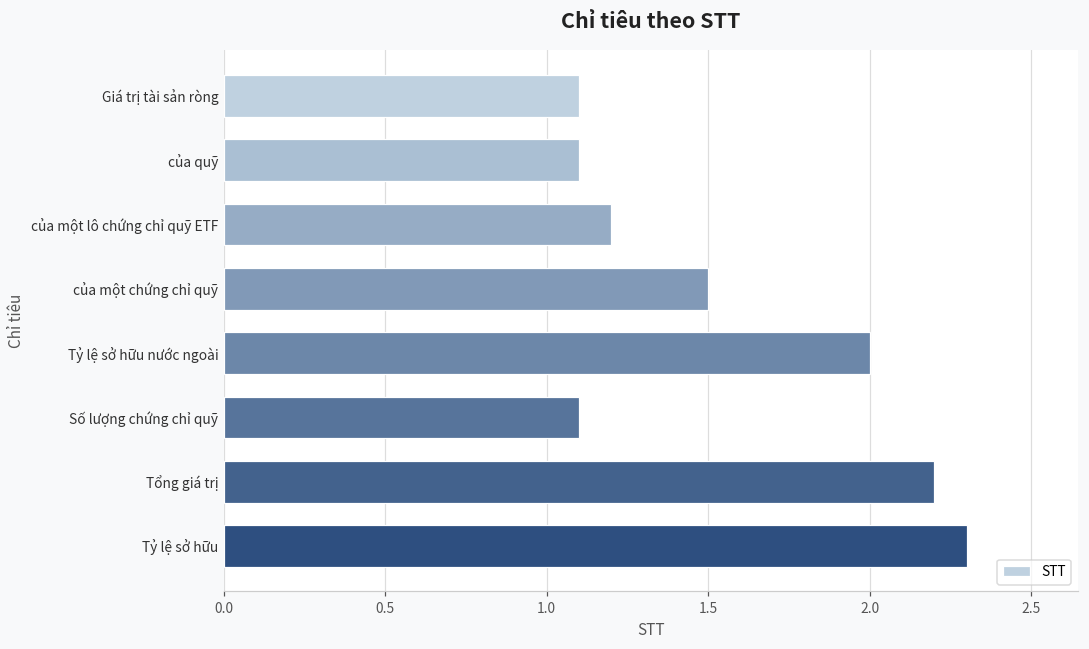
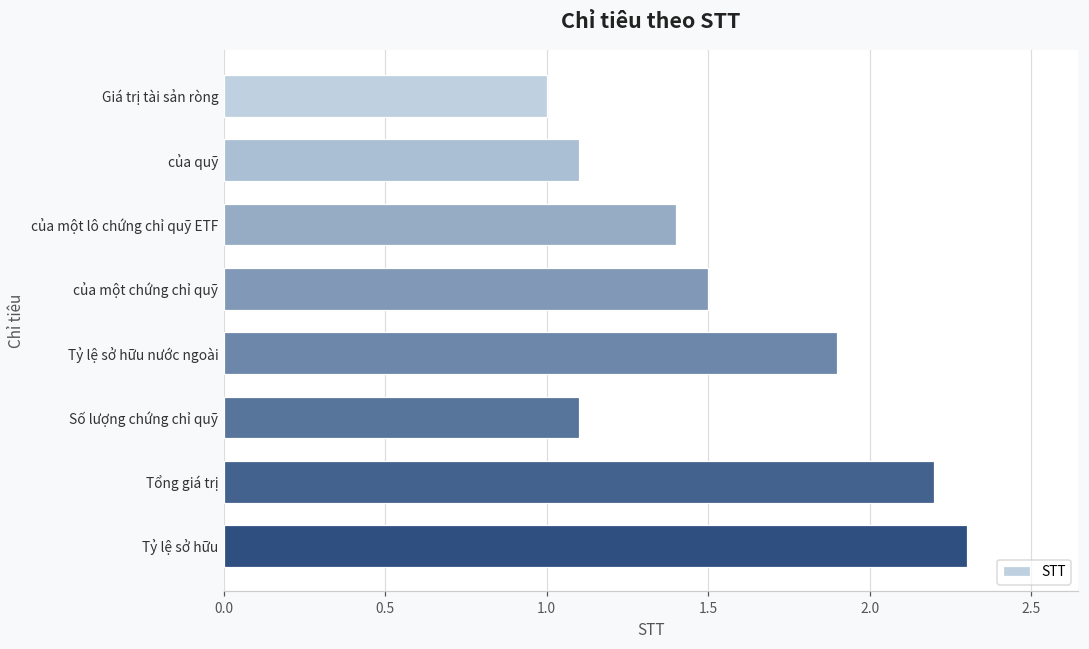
  {
-   "Giá trị tài sản ròng": 1.1,
+   "Giá trị tài sản ròng": 1.0,
    "của quỹ": 1.1,
-   "của một lô chứng chỉ quỹ ETF": 1.2,
+   "của một lô chứng chỉ quỹ ETF": 1.4,
    "của một chứng chỉ quỹ": 1.5,
-   "Tỷ lệ sở hữu nước ngoài": 2.0,
+   "Tỷ lệ sở hữu nước ngoài": 1.9,
    "Số lượng chứng chỉ quỹ": 1.1,
    "Tổng giá trị": 2.2,
    "Tỷ lệ sở hữu": 2.3
  }
